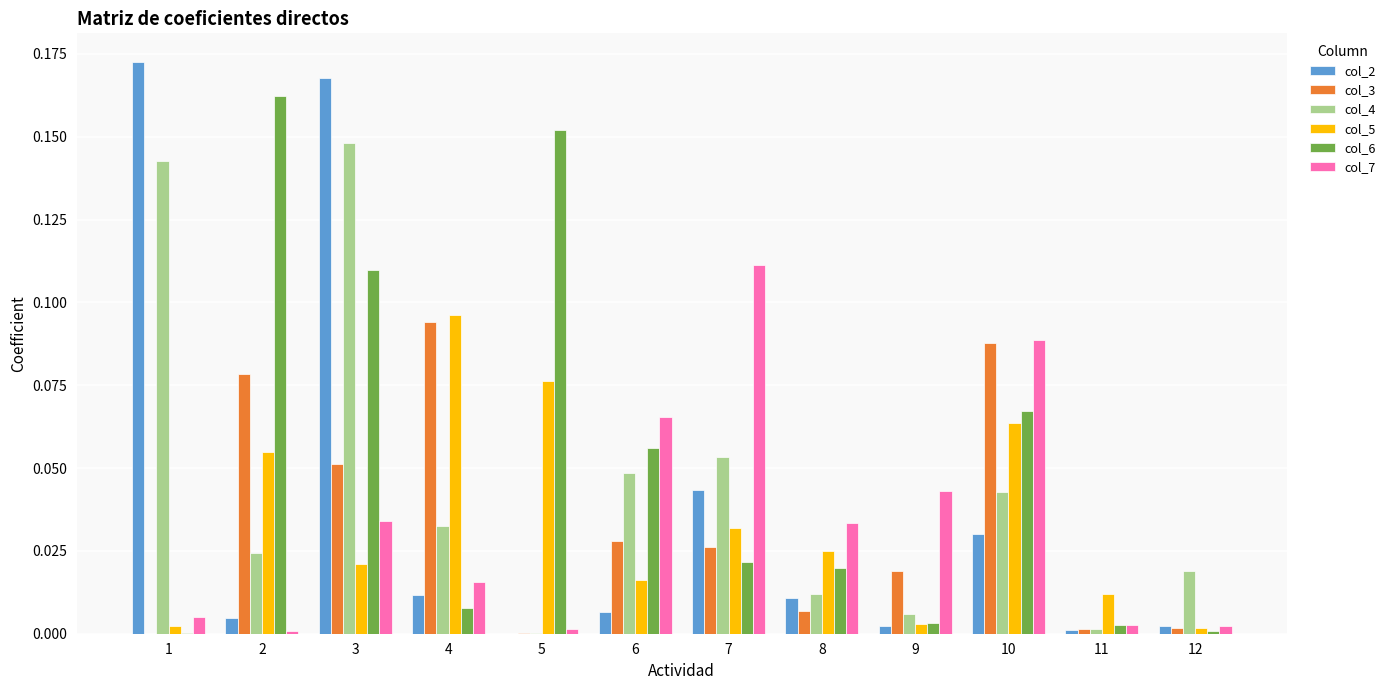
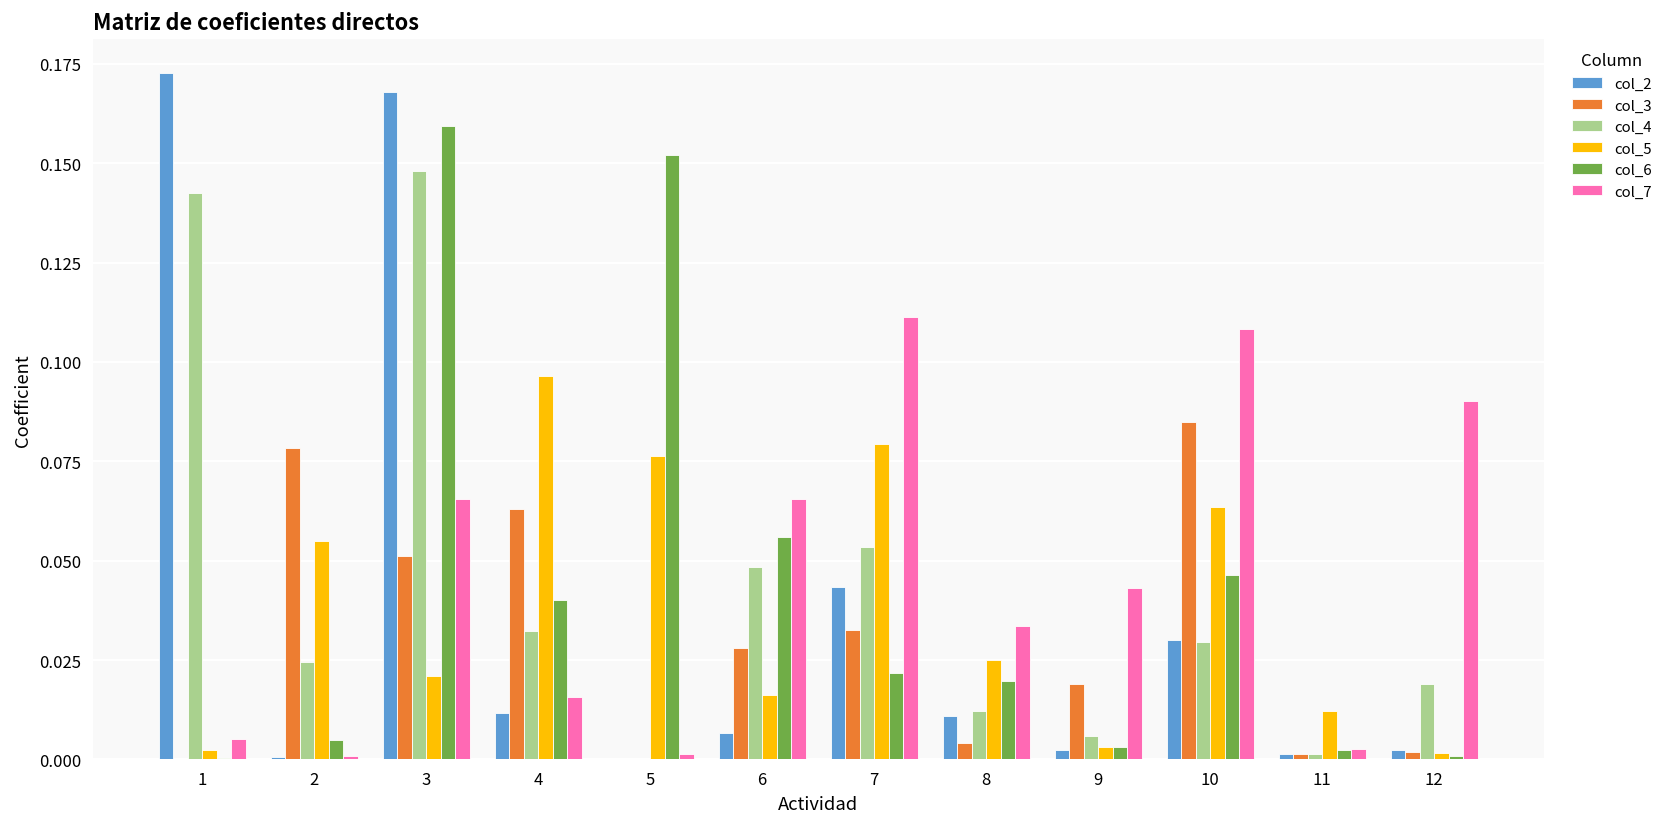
  {
    "col_2": {
      "1": 0.173,
-     "2": 0.005,
+     "2": 0.001,
      "3": 0.168,
      "4": 0.012,
      "6": 0.007,
      "7": 0.043,
      "8": 0.011,
      "9": 0.002,
      "10": 0.030,
      "11": 0.001,
      "12": 0.002
    },
    "col_3": {
      "2": 0.078,
      "3": 0.051,
-     "4": 0.094,
+     "4": 0.063,
      "6": 0.028,
-     "7": 0.026,
-     "8": 0.007,
+     "7": 0.033,
+     "8": 0.004,
      "9": 0.019,
-     "10": 0.088,
+     "10": 0.085,
      "11": 0.001,
      "12": 0.002
    },
    "col_4": {
      "1": 0.143,
      "2": 0.024,
      "3": 0.148,
      "4": 0.032,
      "6": 0.048,
      "7": 0.053,
      "8": 0.012,
      "9": 0.006,
-     "10": 0.043,
+     "10": 0.030,
      "11": 0.001,
      "12": 0.019
    },
    "col_5": {
      "1": 0.002,
      "2": 0.055,
      "3": 0.021,
      "4": 0.096,
      "5": 0.076,
      "6": 0.016,
-     "7": 0.032,
+     "7": 0.079,
      "8": 0.025,
      "9": 0.003,
      "10": 0.064,
      "11": 0.012,
      "12": 0.002
    },
    "col_6": {
-     "2": 0.162,
-     "3": 0.110,
-     "4": 0.008,
+     "2": 0.005,
+     "3": 0.159,
+     "4": 0.040,
      "5": 0.152,
      "6": 0.056,
      "7": 0.022,
      "8": 0.020,
      "9": 0.003,
-     "10": 0.067,
+     "10": 0.046,
      "11": 0.002,
      "12": 0.001
    },
    "col_7": {
      "1": 0.005,
      "2": 0.001,
-     "3": 0.034,
+     "3": 0.066,
      "4": 0.016,
      "5": 0.001,
      "6": 0.066,
      "7": 0.111,
      "8": 0.033,
      "9": 0.043,
-     "10": 0.089,
+     "10": 0.108,
      "11": 0.003,
-     "12": 0.002
+     "12": 0.090
    }
  }
